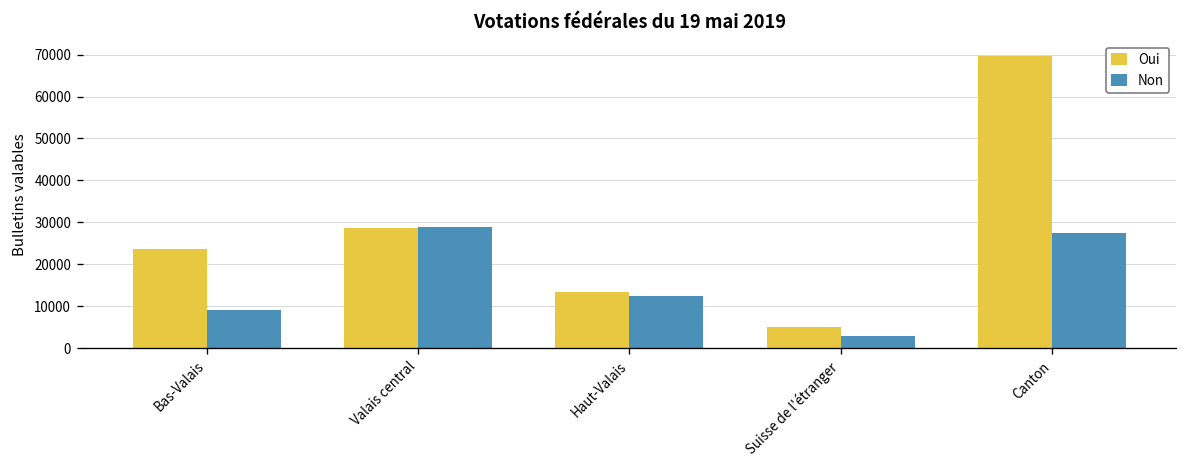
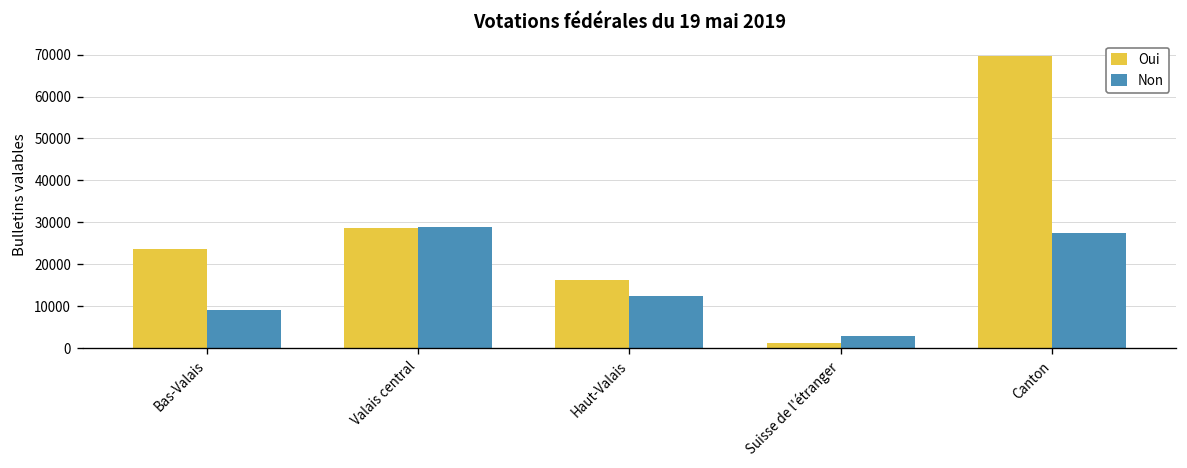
  {
    "Oui": {
      "Bas-Valais": 24000,
      "Valais central": 29000,
-     "Haut-Valais": 13000,
-     "Suisse de l'étranger": 5000,
+     "Haut-Valais": 16000,
+     "Suisse de l'étranger": 1000,
      "Canton": 70000
    },
    "Non": {
      "Bas-Valais": 9000,
      "Valais central": 29000,
      "Haut-Valais": 13000,
      "Suisse de l'étranger": 3000,
      "Canton": 27000
    }
  }
